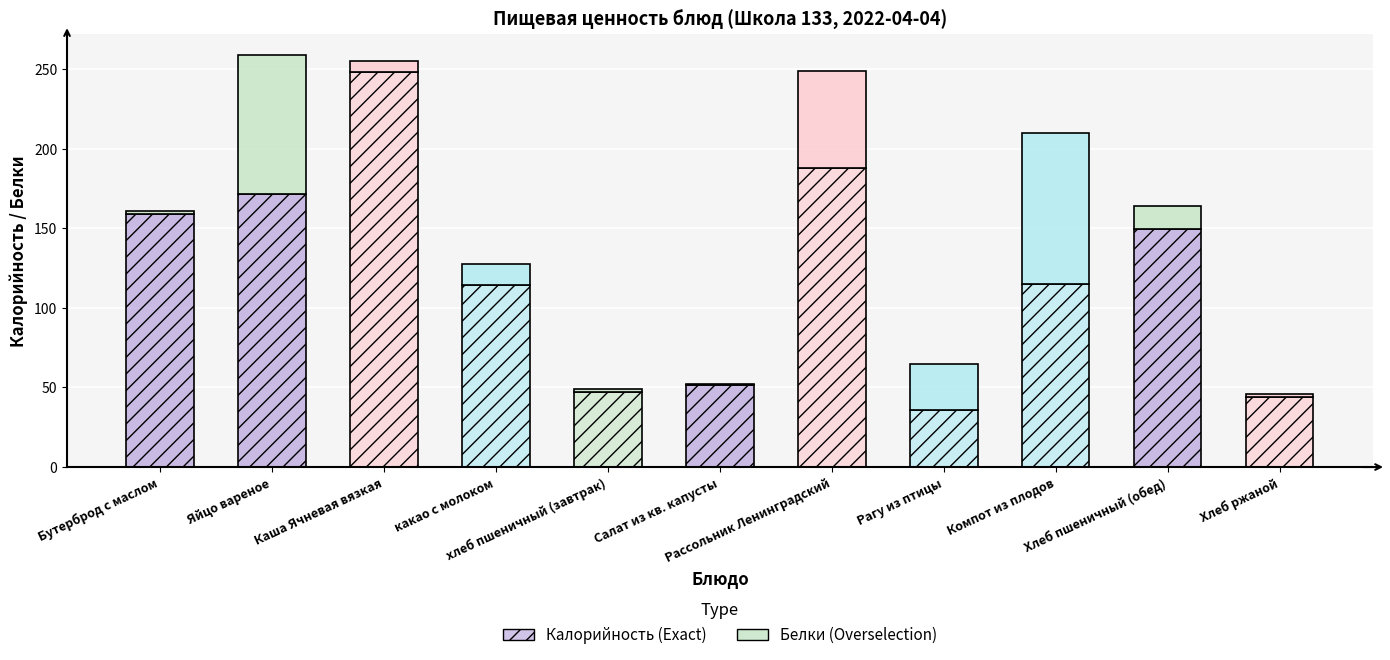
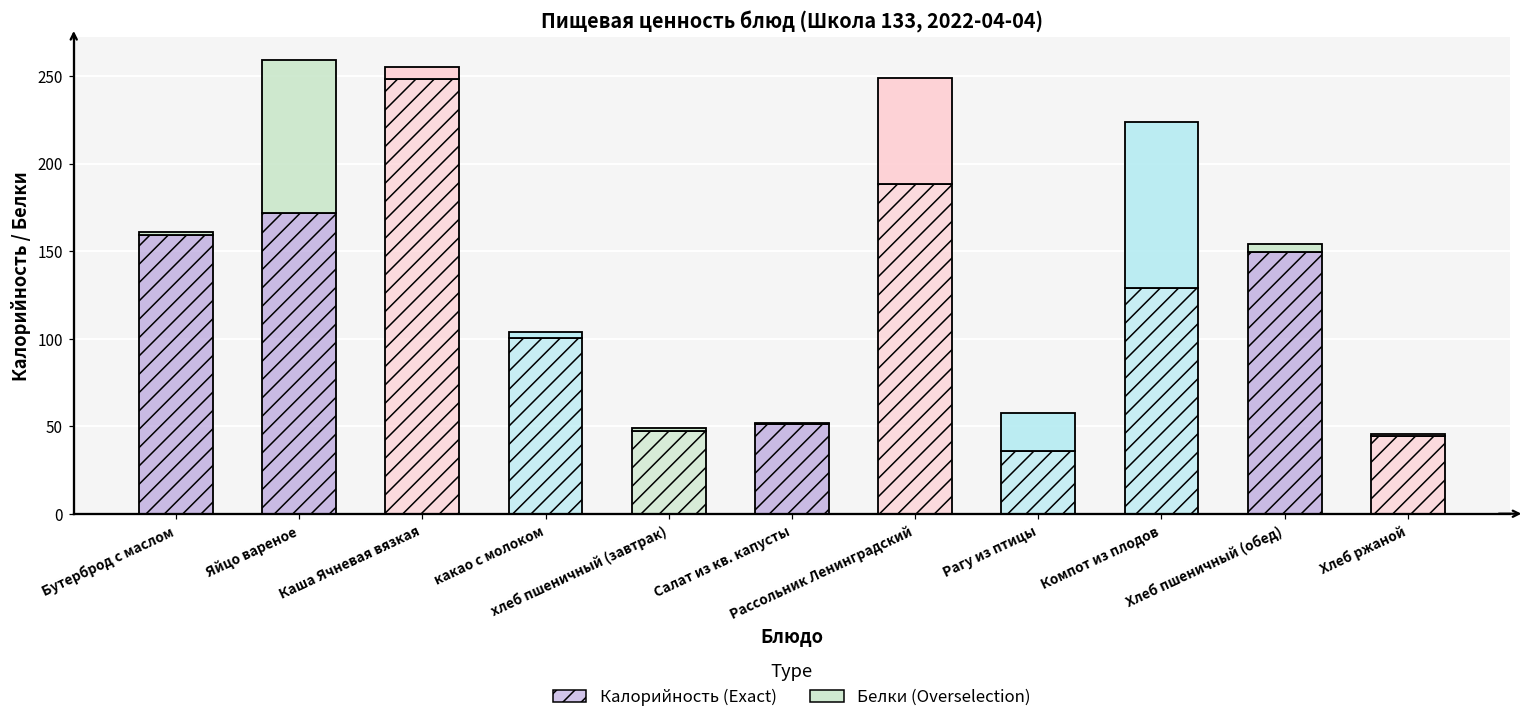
  {
    "Калорийность (Exact)": {
      "Бутерброд с маслом": 159,
      "Яйцо вареное": 172,
      "Каша Ячневая вязкая": 248,
-     "какао с молоком": 114,
+     "какао с молоком": 100,
      "хлеб пшеничный (завтрак)": 47,
      "Салат из кв. капусты": 51,
      "Рассольник Ленинградский": 188,
      "Рагу из птицы": 36,
-     "Компот из плодов": 115,
+     "Компот из плодов": 129,
      "Хлеб пшеничный (обед)": 150,
      "Хлеб ржаной": 44
    },
    "Белки (Overselection)": {
      "Бутерброд с маслом": 2,
      "Яйцо вареное": 88,
      "Каша Ячневая вязкая": 7,
-     "какао с молоком": 13,
+     "какао с молоком": 3,
      "хлеб пшеничный (завтрак)": 2,
      "Рассольник Ленинградский": 61,
-     "Рагу из птицы": 29,
+     "Рагу из птицы": 22,
      "Компот из плодов": 95,
-     "Хлеб пшеничный (обед)": 14,
+     "Хлеб пшеничный (обед)": 5,
      "Хлеб ржаной": 2
    }
  }
